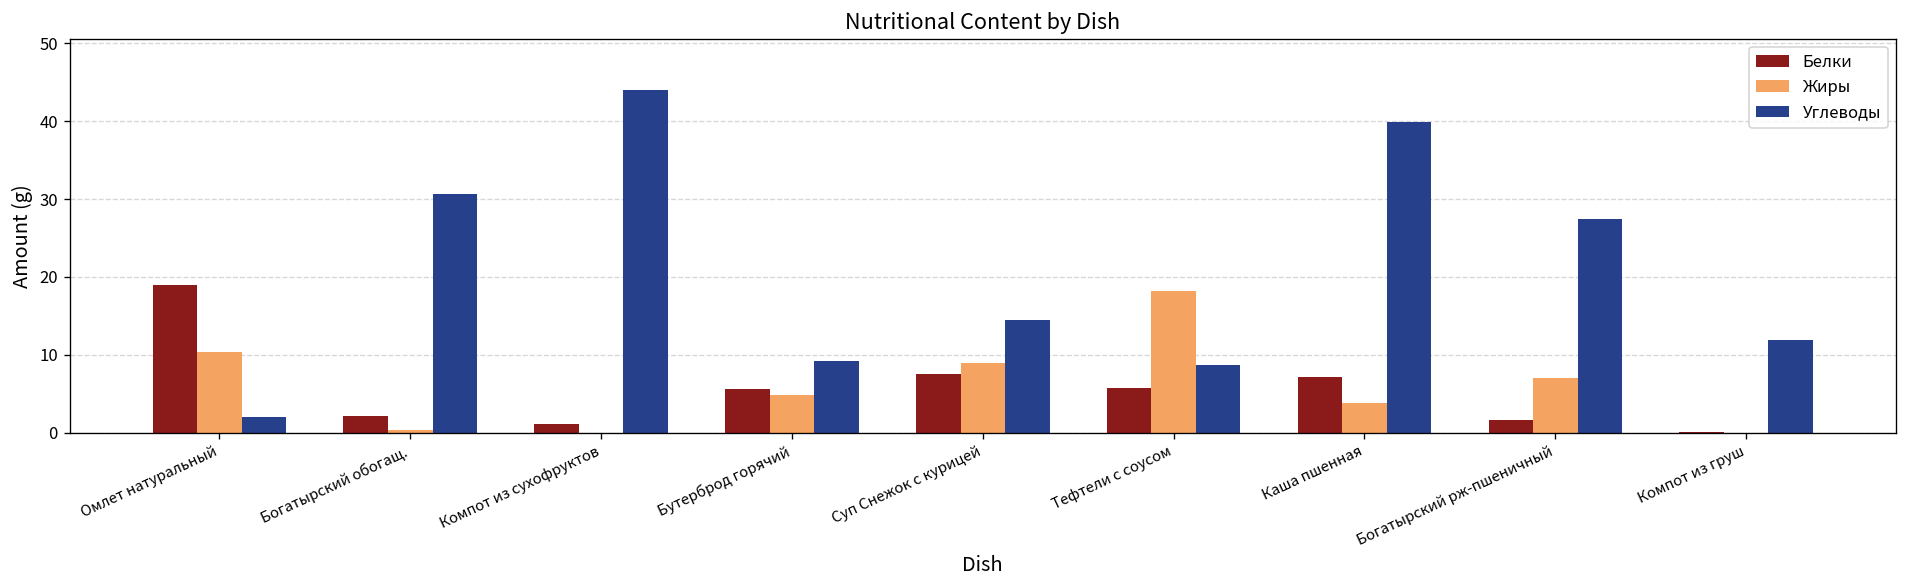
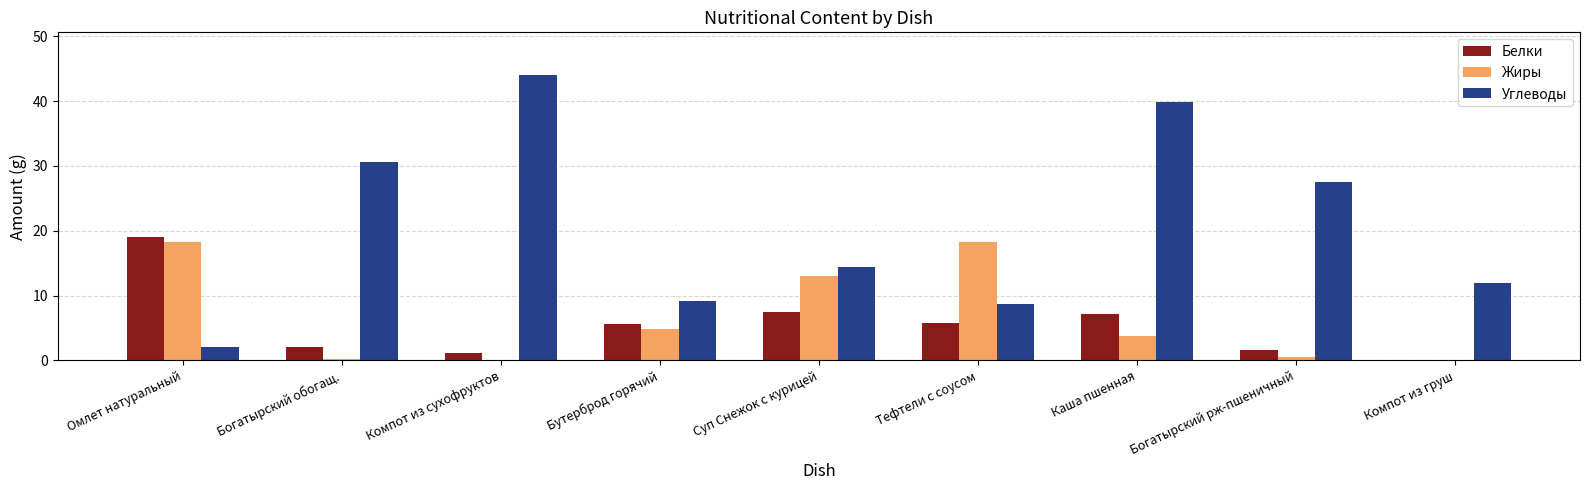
  {
    "Белки": {
      "Омлет натуральный": 19,
      "Богатырский обогащ.": 2,
      "Компот из сухофруктов": 1,
      "Бутерброд горячий": 6,
      "Суп Снежок с курицей": 8,
      "Тефтели с соусом": 6,
      "Каша пшенная": 7,
      "Богатырский рж-пшеничный": 2
    },
    "Жиры": {
-     "Омлет натуральный": 10,
+     "Омлет натуральный": 18,
      "Компот из сухофруктов": 0,
      "Бутерброд горячий": 5,
-     "Суп Снежок с курицей": 9,
+     "Суп Снежок с курицей": 13,
      "Тефтели с соусом": 18,
      "Каша пшенная": 4,
-     "Богатырский рж-пшеничный": 7,
+     "Богатырский рж-пшеничный": 1,
      "Компот из груш": 0
    },
    "Углеводы": {
      "Омлет натуральный": 2,
      "Богатырский обогащ.": 31,
      "Компот из сухофруктов": 44,
      "Бутерброд горячий": 9,
      "Суп Снежок с курицей": 14,
      "Тефтели с соусом": 9,
      "Каша пшенная": 40,
      "Богатырский рж-пшеничный": 28,
      "Компот из груш": 12
    }
  }
